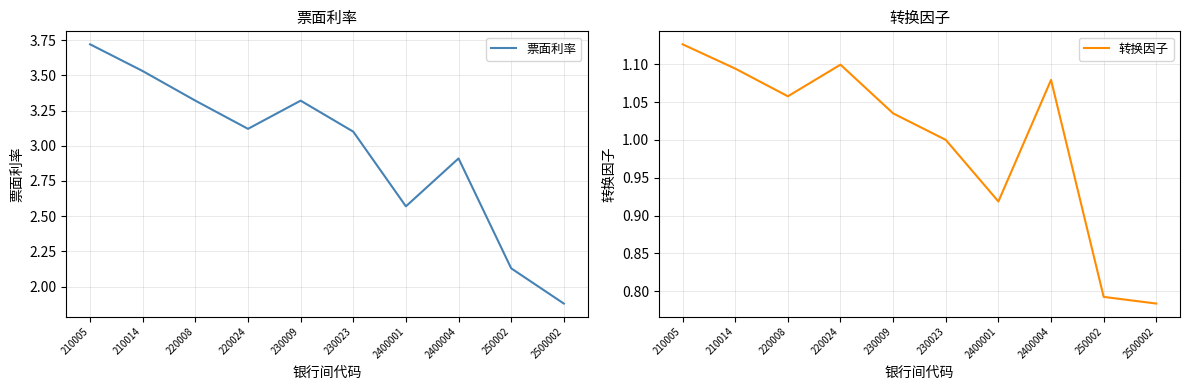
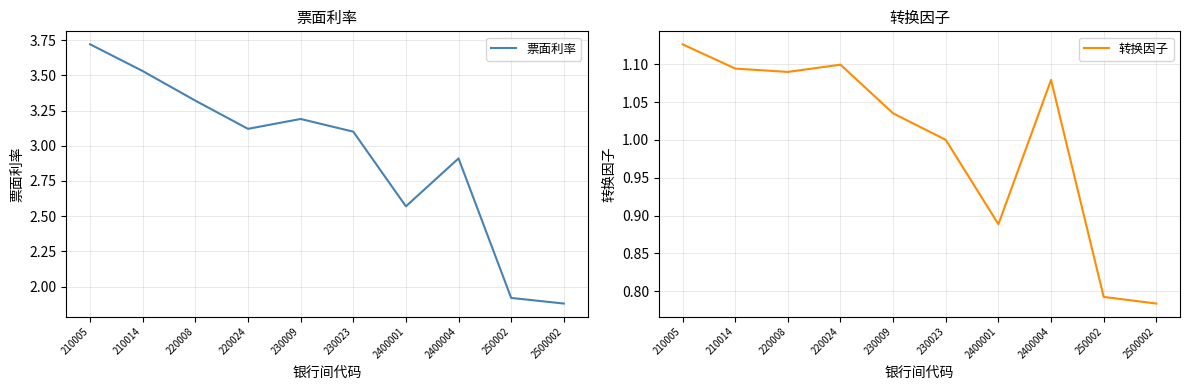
  {
    "票面利率": {
      "210005": 3.72,
      "210014": 3.53,
      "220008": 3.32,
      "220024": 3.12,
-     "230009": 3.32,
+     "230009": 3.19,
      "230023": 3.10,
      "2400001": 2.57,
      "2400004": 2.91,
-     "250002": 2.13,
+     "250002": 1.92,
      "2500002": 1.88
    },
    "转换因子": {
      "210005": 1.13,
      "210014": 1.09,
-     "220008": 1.06,
+     "220008": 1.09,
      "220024": 1.10,
      "230009": 1.04,
      "230023": 1.00,
-     "2400001": 0.92,
+     "2400001": 0.89,
      "2400004": 1.08,
      "250002": 0.79,
      "2500002": 0.78
    }
  }
